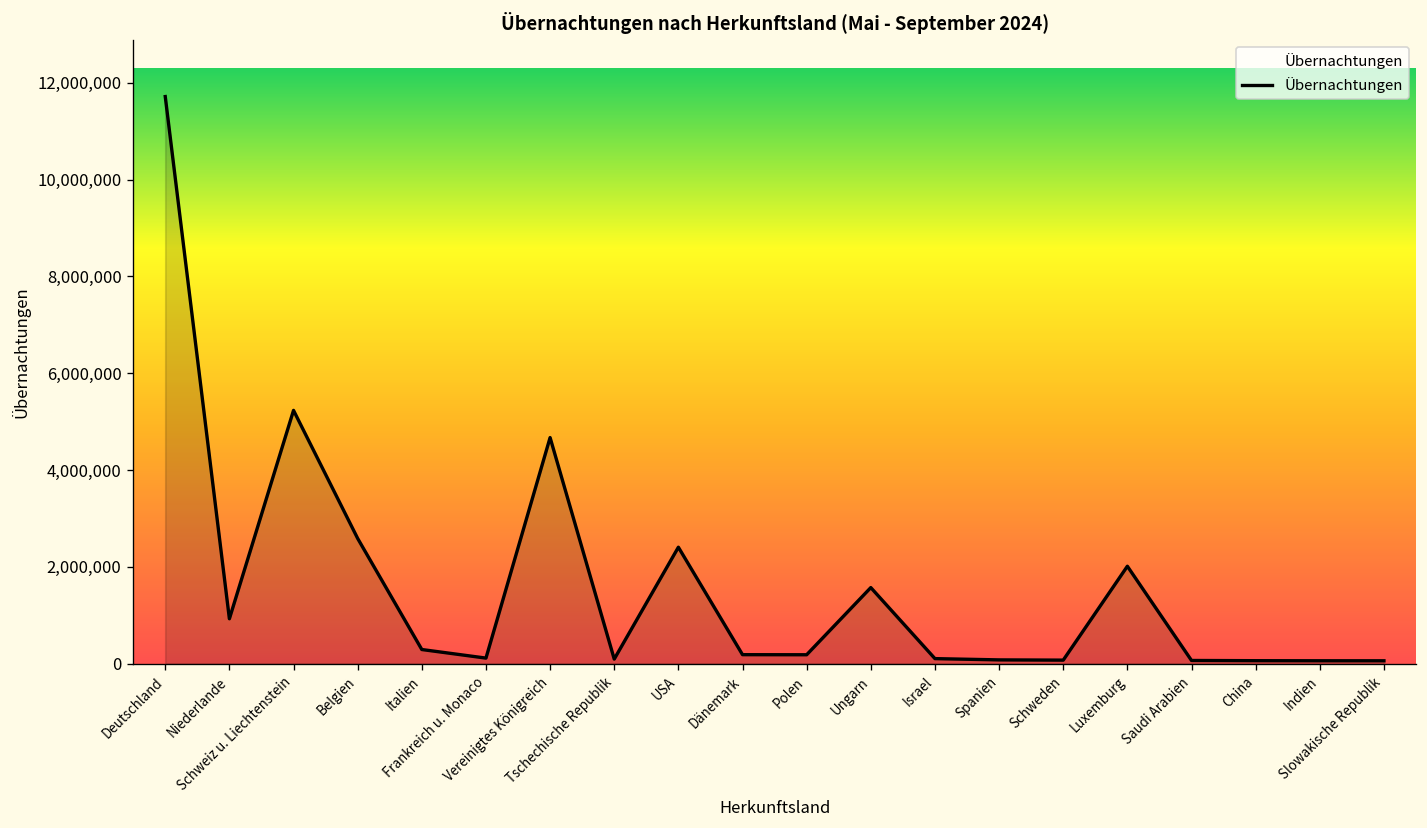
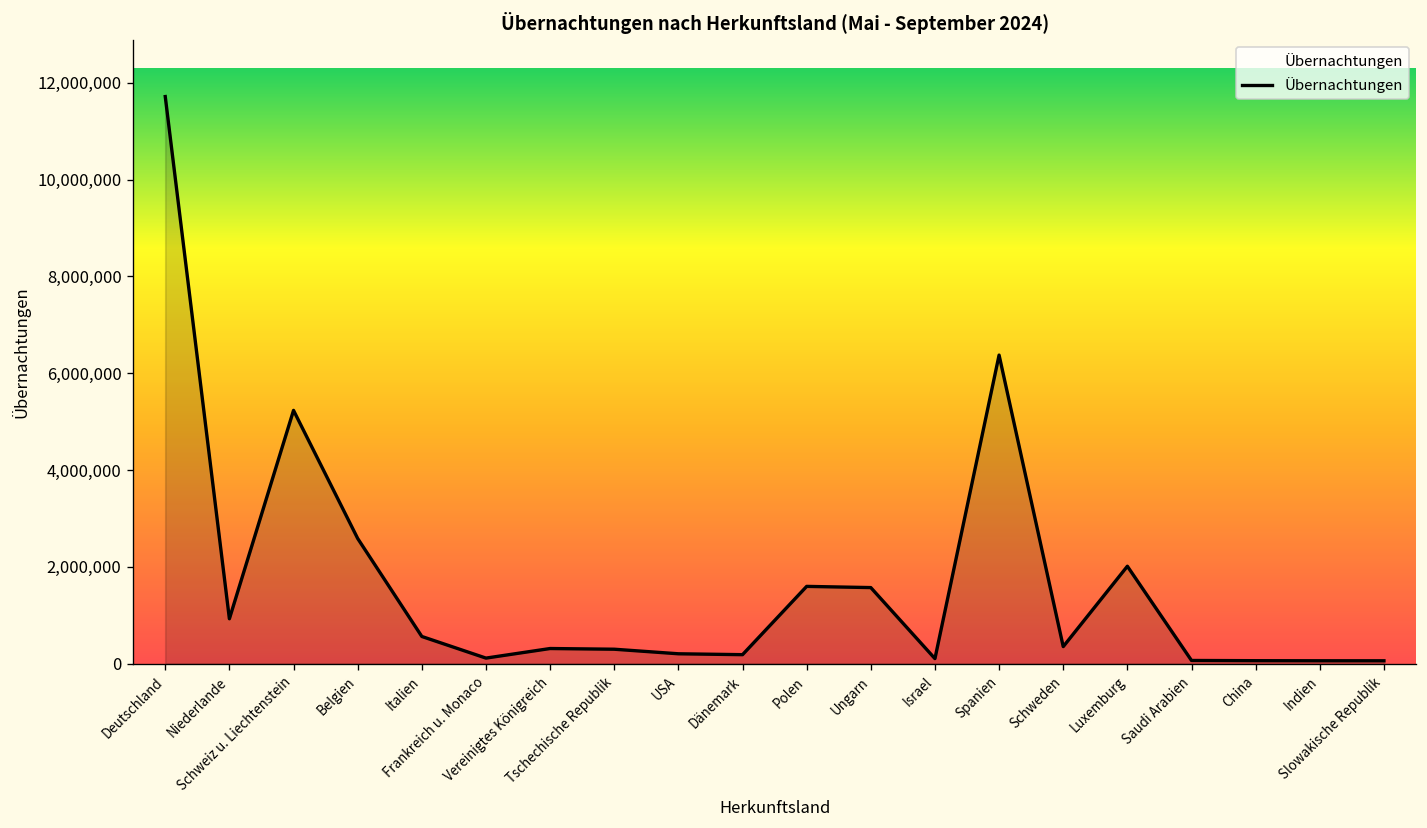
  {
    "Deutschland": "11,700,000",
    "Niederlande": "900,000",
    "Schweiz u. Liechtenstein": "5,200,000",
    "Belgien": "2,600,000",
-   "Italien": "300,000",
+   "Italien": "600,000",
    "Frankreich u. Monaco": "100,000",
-   "Vereinigtes Königreich": "4,700,000",
-   "Tschechische Republik": "100,000",
-   "USA": "2,400,000",
+   "Vereinigtes Königreich": "300,000",
+   "Tschechische Republik": "300,000",
+   "USA": "200,000",
    "Dänemark": "200,000",
-   "Polen": "200,000",
+   "Polen": "1,600,000",
    "Ungarn": "1,600,000",
    "Israel": "100,000",
-   "Spanien": "100,000",
-   "Schweden": "100,000",
+   "Spanien": "6,400,000",
+   "Schweden": "400,000",
    "Luxemburg": "2,000,000",
    "Saudi Arabien": "100,000",
    "China": "100,000",
    "Indien": "100,000",
    "Slowakische Republik": "100,000"
  }
